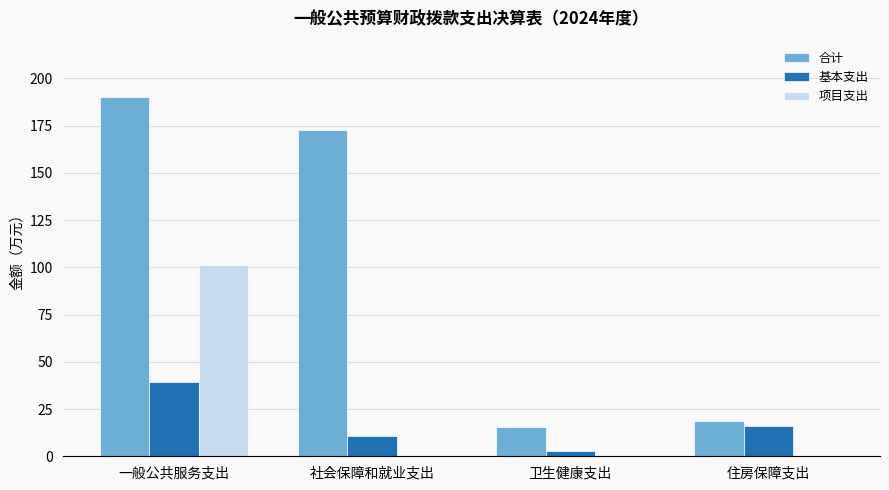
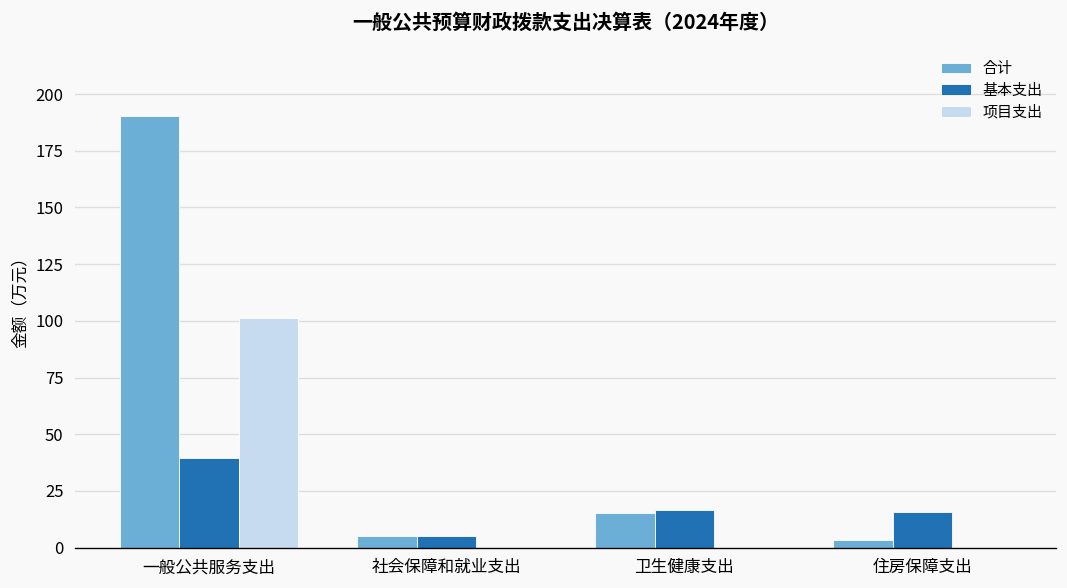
  {
    "合计": {
      "一般公共服务支出": 190,
-     "社会保障和就业支出": 173,
+     "社会保障和就业支出": 5,
      "卫生健康支出": 15,
-     "住房保障支出": 18
+     "住房保障支出": 3
    },
    "基本支出": {
      "一般公共服务支出": 40,
-     "社会保障和就业支出": 11,
-     "卫生健康支出": 3,
+     "社会保障和就业支出": 5,
+     "卫生健康支出": 17,
      "住房保障支出": 16
    },
    "项目支出": {
      "一般公共服务支出": 101,
      "社会保障和就业支出": 0,
      "卫生健康支出": 0,
      "住房保障支出": 0
    }
  }
